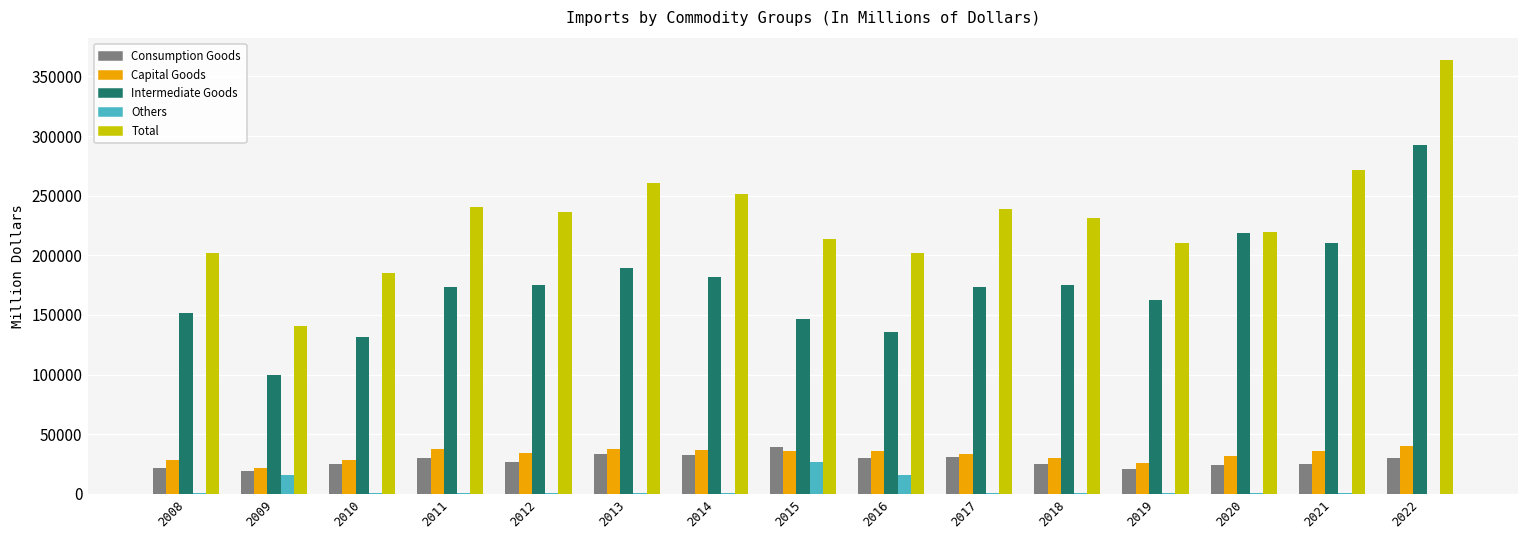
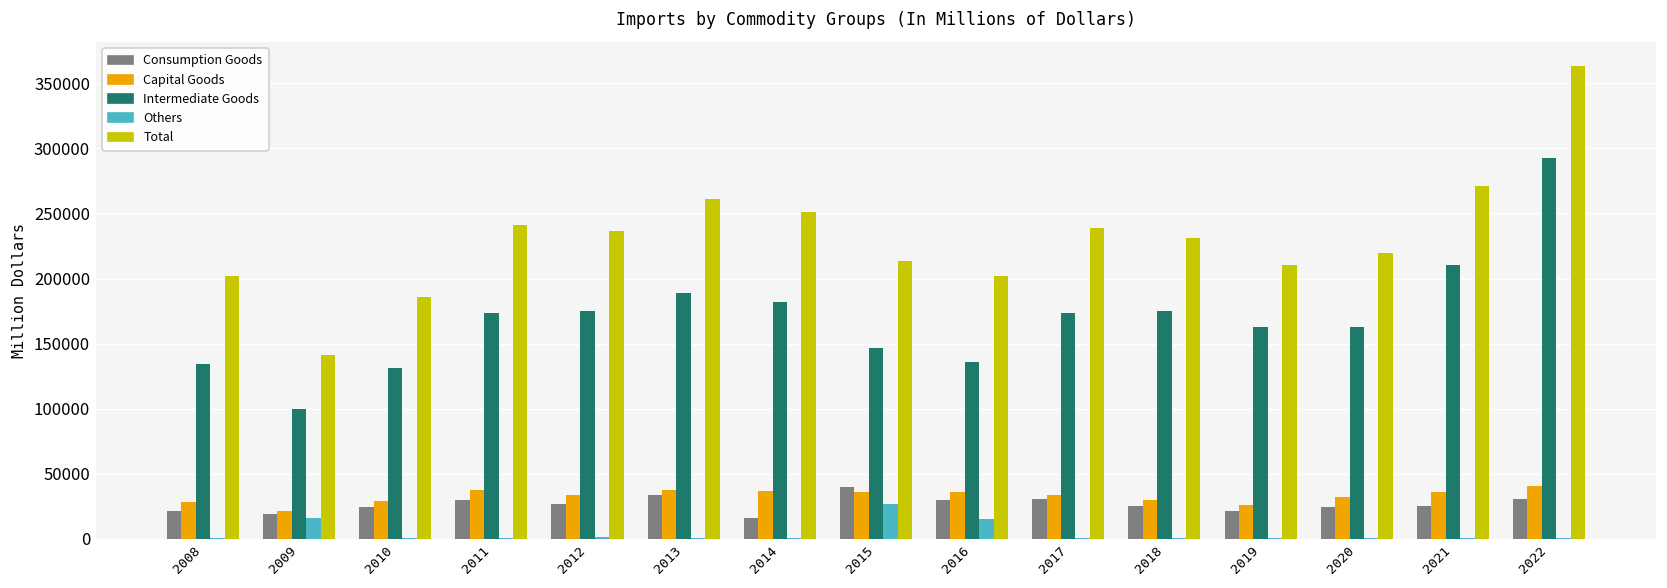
  {
    "Consumption Goods": {
      "2008": 21000,
      "2009": 19000,
      "2010": 25000,
      "2011": 30000,
      "2012": 27000,
      "2013": 33000,
-     "2014": 33000,
+     "2014": 16000,
      "2015": 39000,
      "2016": 30000,
      "2017": 31000,
      "2018": 25000,
      "2019": 21000,
      "2020": 24000,
      "2021": 25000,
      "2022": 30000
    },
    "Intermediate Goods": {
-     "2008": 152000,
+     "2008": 134000,
      "2009": 100000,
      "2010": 131000,
      "2011": 173000,
      "2012": 175000,
      "2013": 189000,
      "2014": 182000,
      "2015": 147000,
      "2016": 136000,
      "2017": 174000,
      "2018": 175000,
      "2019": 163000,
-     "2020": 218000,
+     "2020": 163000,
      "2021": 210000,
      "2022": 292000
    },
    "Others": {
      "2009": 16000,
      "2015": 27000,
      "2016": 15000
    }
  }
